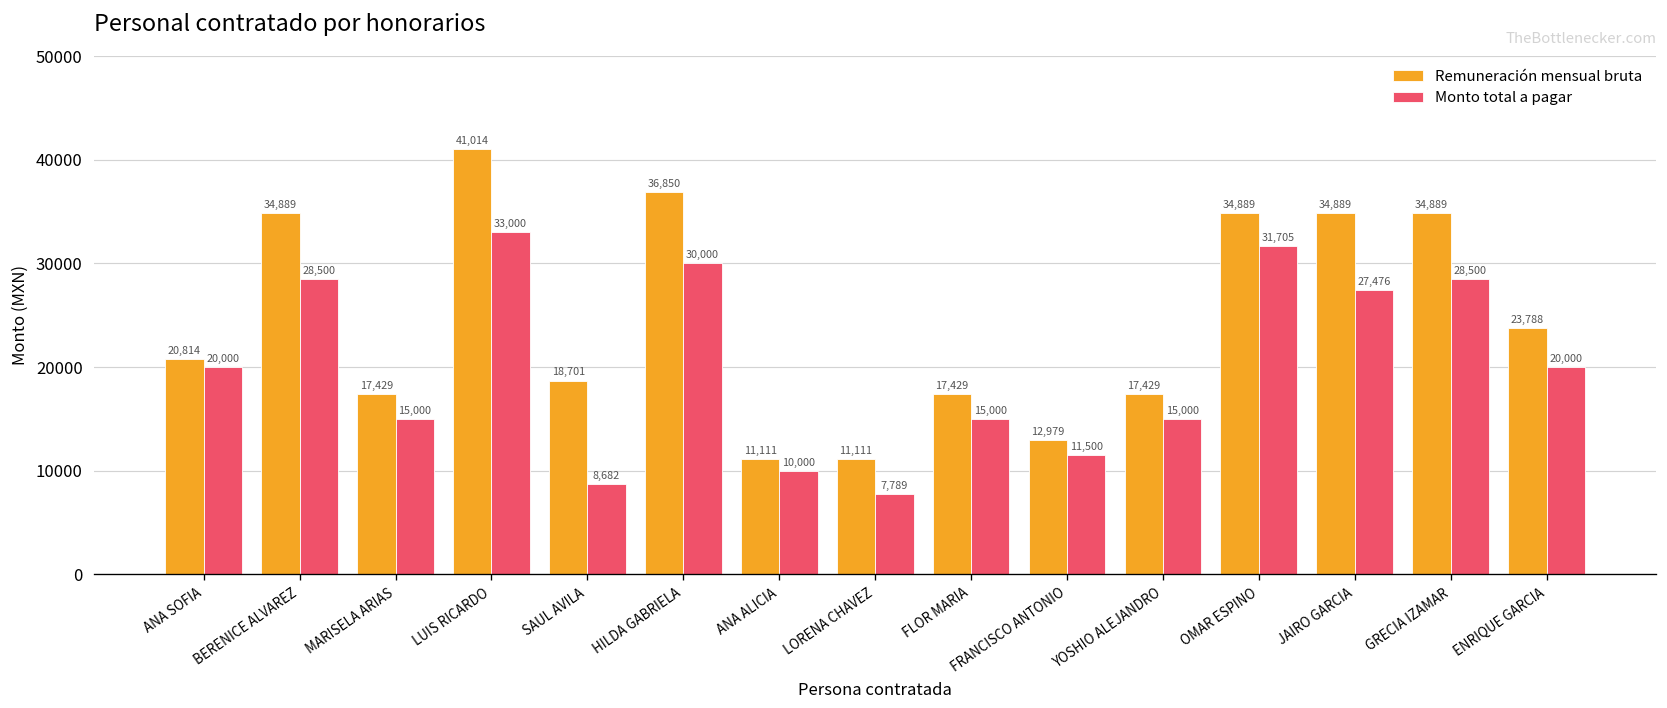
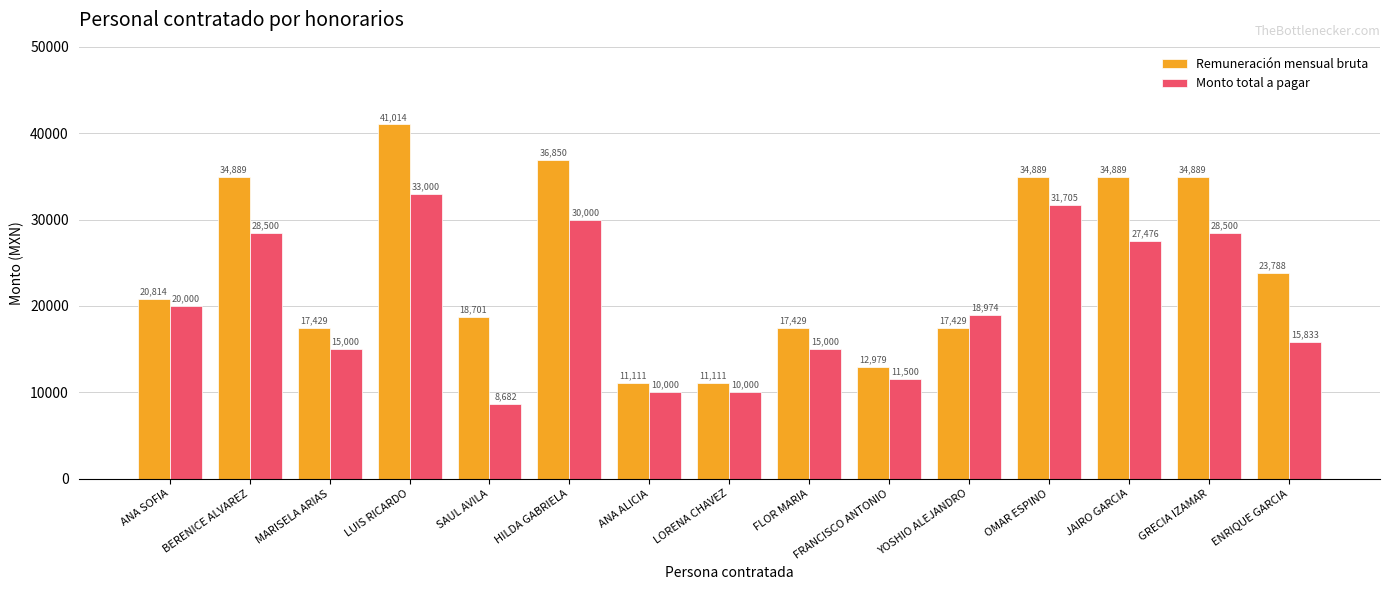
  {
    "Remuneración mensual bruta": {
      "ANA SOFIA": "20,814",
      "BERENICE ALVAREZ": "34,889",
      "MARISELA ARIAS": "17,429",
      "LUIS RICARDO": "41,014",
      "SAUL AVILA": "18,701",
      "HILDA GABRIELA": "36,850",
      "ANA ALICIA": "11,111",
      "LORENA CHAVEZ": "11,111",
      "FLOR MARIA": "17,429",
      "FRANCISCO ANTONIO": "12,979",
      "YOSHIO ALEJANDRO": "17,429",
      "OMAR ESPINO": "34,889",
      "JAIRO GARCIA": "34,889",
      "GRECIA IZAMAR": "34,889",
      "ENRIQUE GARCIA": "23,788"
    },
    "Monto total a pagar": {
      "ANA SOFIA": "20,000",
      "BERENICE ALVAREZ": "28,500",
      "MARISELA ARIAS": "15,000",
      "LUIS RICARDO": "33,000",
      "SAUL AVILA": "8,682",
      "HILDA GABRIELA": "30,000",
      "ANA ALICIA": "10,000",
-     "LORENA CHAVEZ": "7,789",
+     "LORENA CHAVEZ": "10,000",
      "FLOR MARIA": "15,000",
      "FRANCISCO ANTONIO": "11,500",
-     "YOSHIO ALEJANDRO": "15,000",
+     "YOSHIO ALEJANDRO": "18,974",
      "OMAR ESPINO": "31,705",
      "JAIRO GARCIA": "27,476",
      "GRECIA IZAMAR": "28,500",
-     "ENRIQUE GARCIA": "20,000"
+     "ENRIQUE GARCIA": "15,833"
    }
  }
